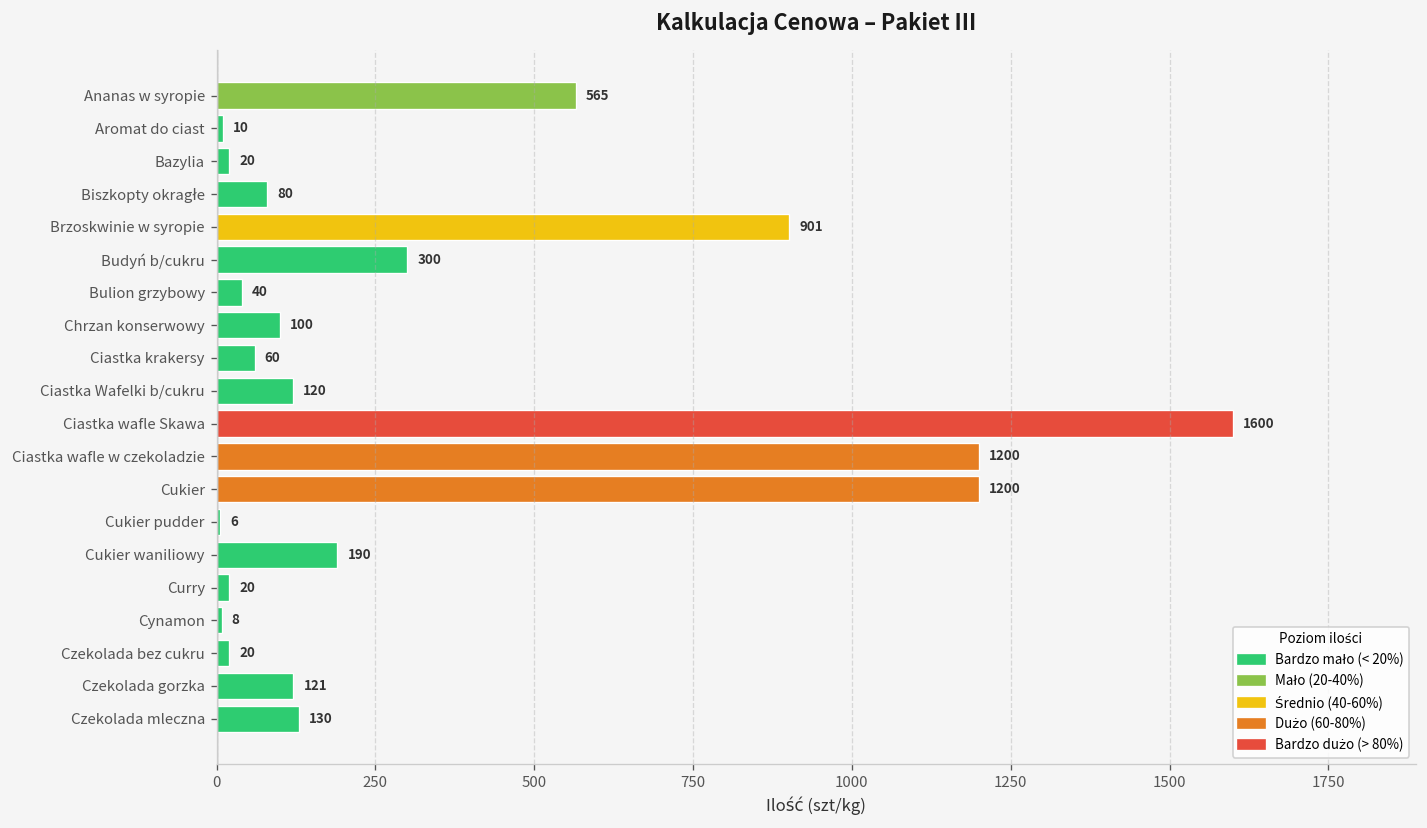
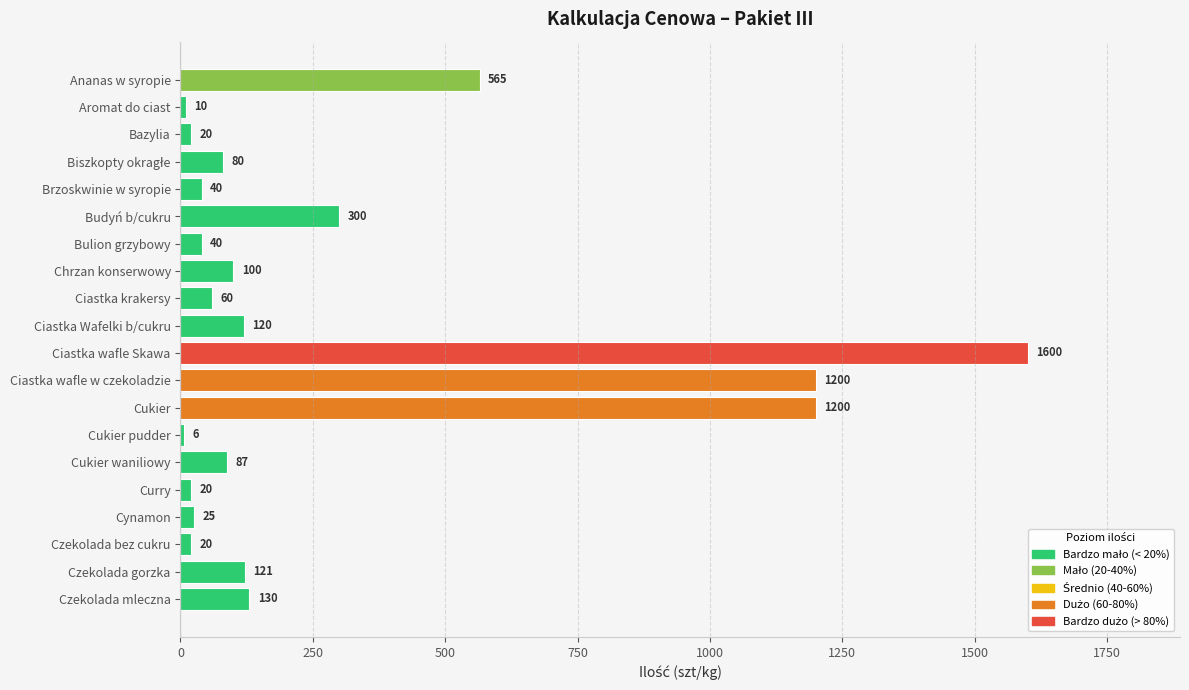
  {
    "Ananas w syropie": 565,
    "Aromat do ciast": 10,
    "Bazylia": 20,
    "Biszkopty okragłe": 80,
-   "Brzoskwinie w syropie": 901,
+   "Brzoskwinie w syropie": 40,
    "Budyń b/cukru": 300,
    "Bulion grzybowy": 40,
    "Chrzan konserwowy": 100,
    "Ciastka krakersy": 60,
    "Ciastka Wafelki b/cukru": 120,
    "Ciastka wafle Skawa": 1600,
    "Ciastka wafle w czekoladzie": 1200,
    "Cukier": 1200,
    "Cukier pudder": 6,
-   "Cukier waniliowy": 190,
+   "Cukier waniliowy": 87,
    "Curry": 20,
-   "Cynamon": 8,
+   "Cynamon": 25,
    "Czekolada bez cukru": 20,
    "Czekolada gorzka": 121,
    "Czekolada mleczna": 130
  }
